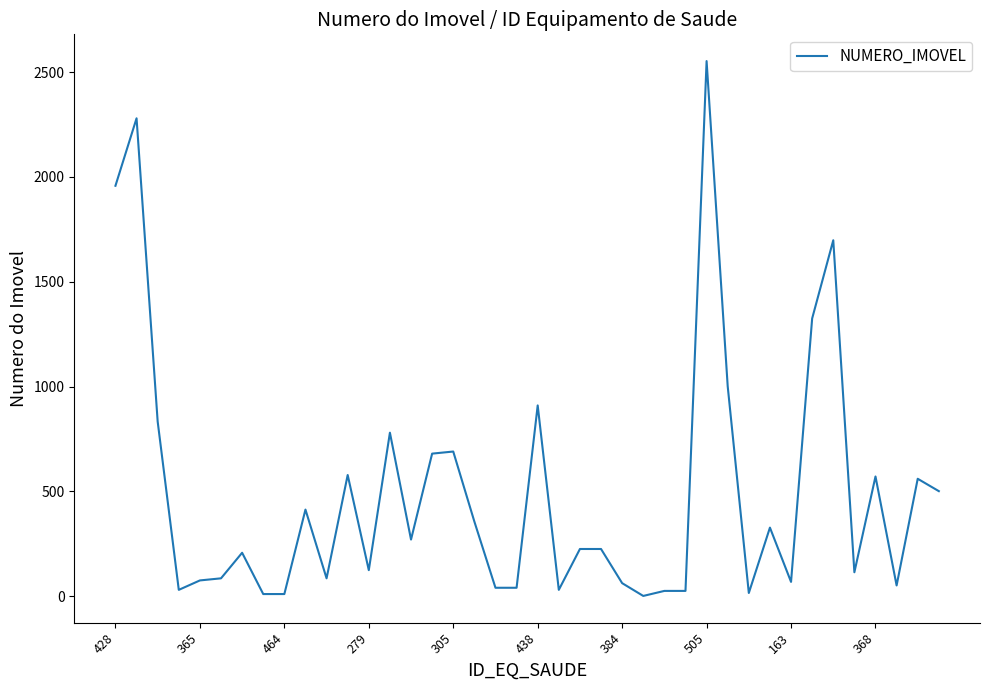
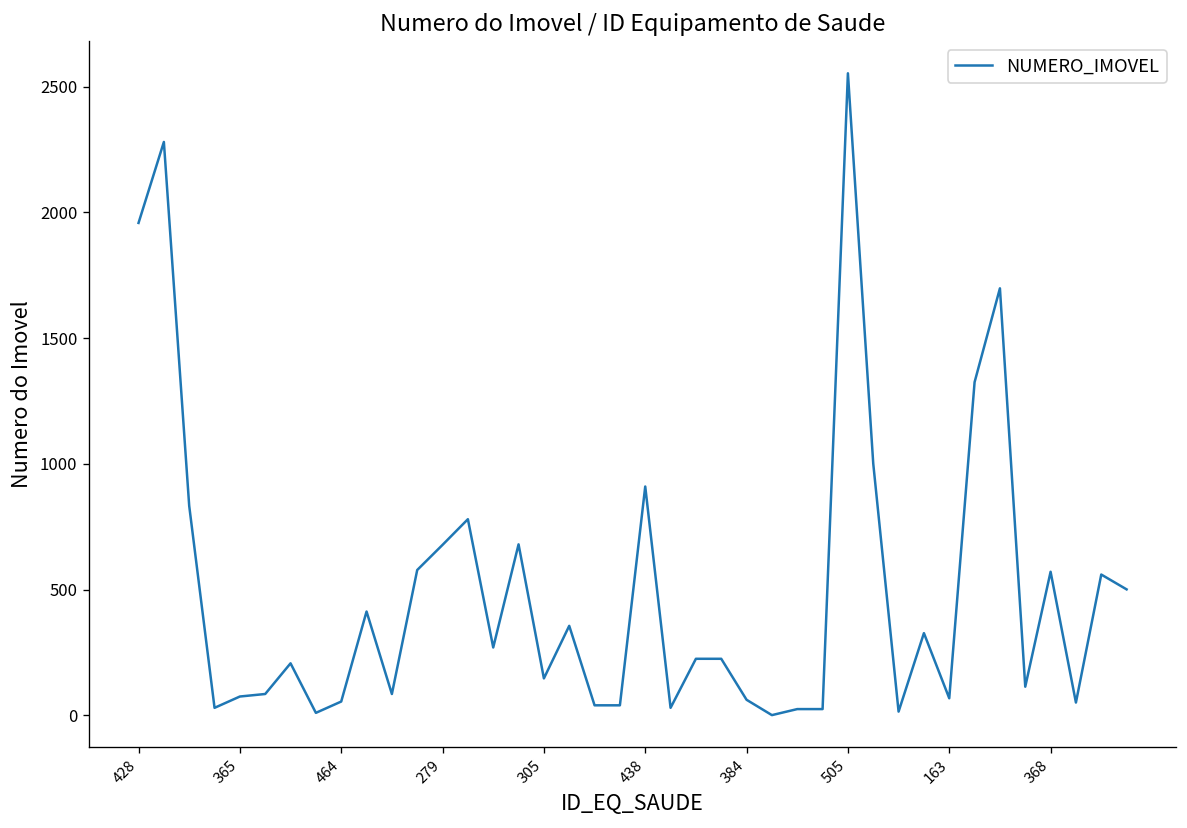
  {
    "428": 1960,
    "365": 80,
-   "464": 10,
-   "279": 120,
-   "305": 690,
+   "464": 60,
+   "279": 680,
+   "305": 150,
    "438": 910,
    "384": 60,
    "505": 2550,
    "163": 70,
    "368": 570
  }
